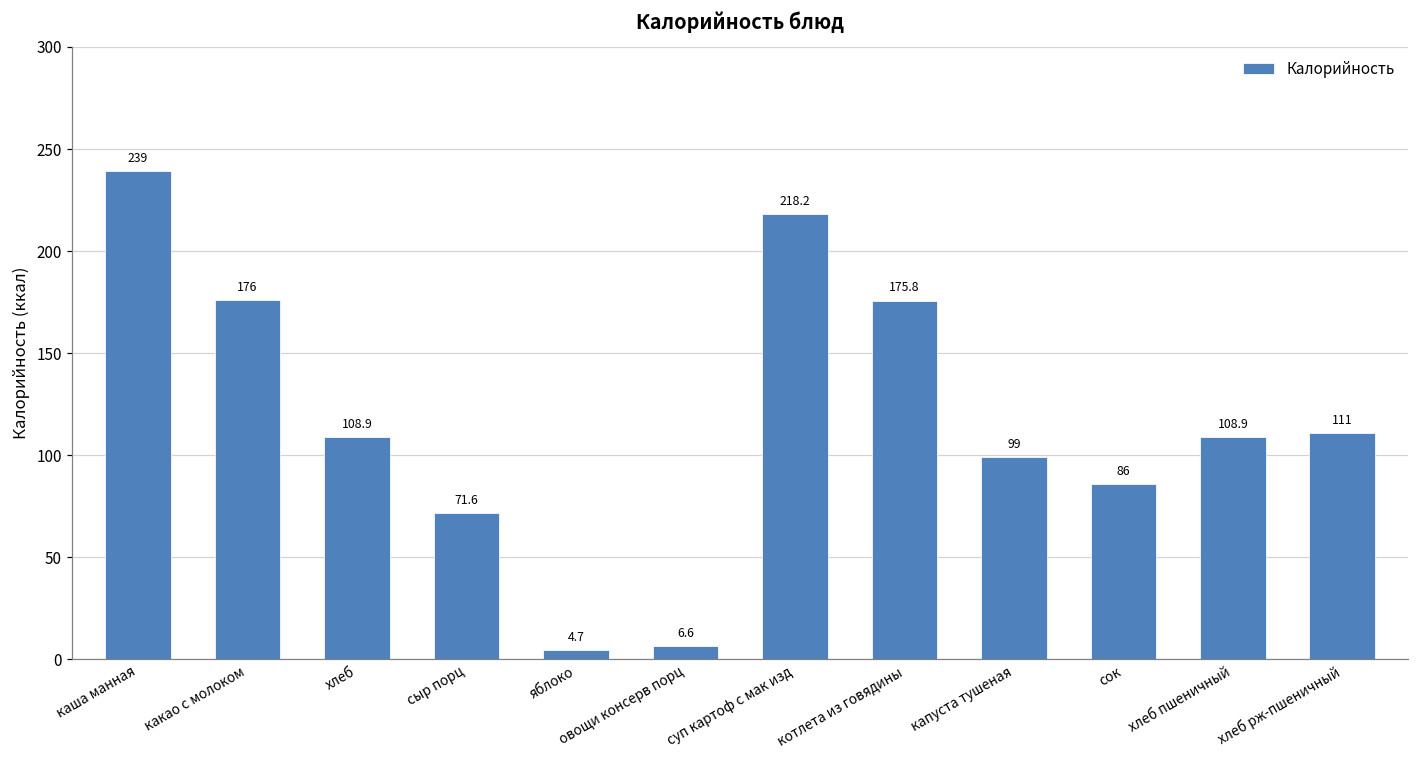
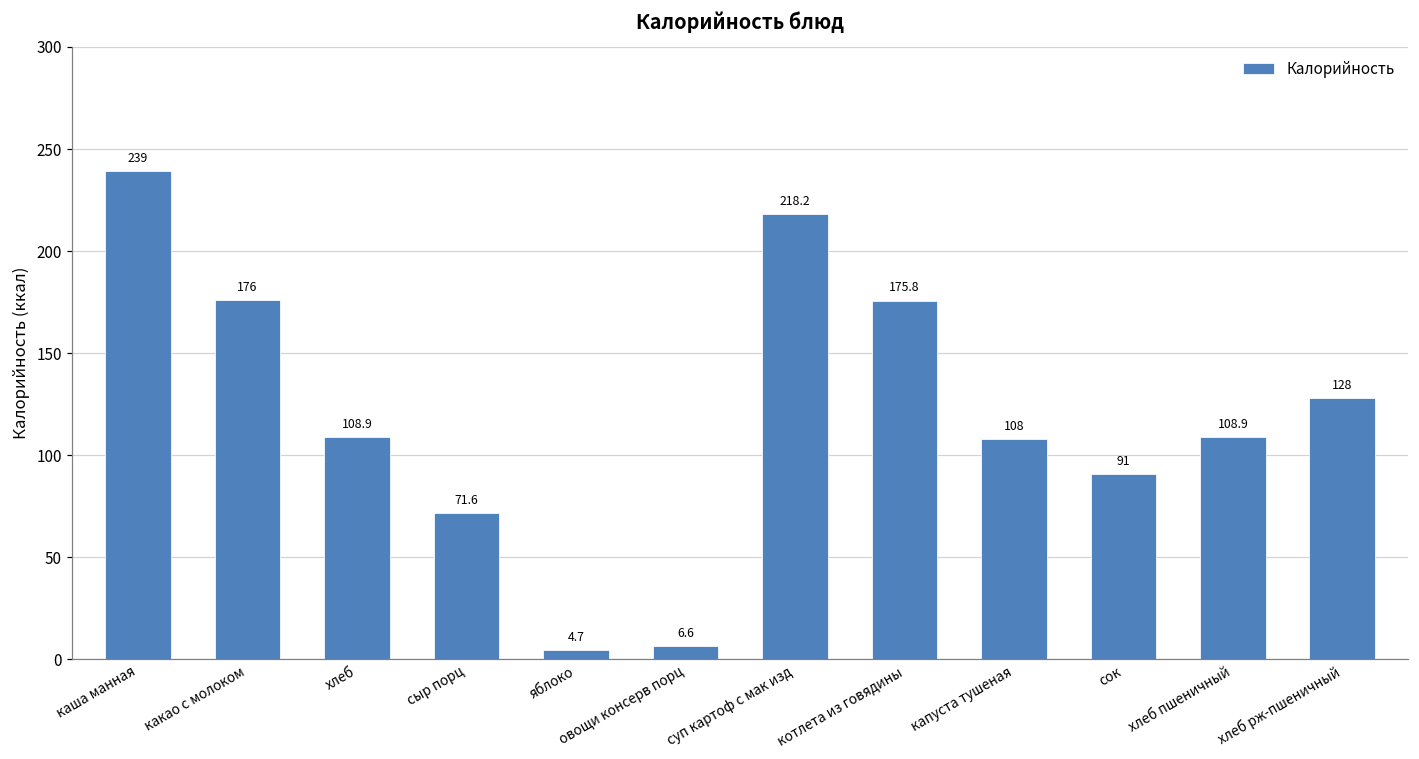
  {
    "каша манная": 239,
    "какао с молоком": 176,
    "хлеб": 108.9,
    "сыр порц": 71.6,
    "яблоко": 4.7,
    "овощи консерв порц": 6.6,
    "суп картоф с мак изд": 218.2,
    "котлета из говядины": 175.8,
-   "капуста тушеная": 99,
-   "сок": 86,
+   "капуста тушеная": 108,
+   "сок": 91,
    "хлеб пшеничный": 108.9,
-   "хлеб рж-пшеничный": 111
+   "хлеб рж-пшеничный": 128
  }
